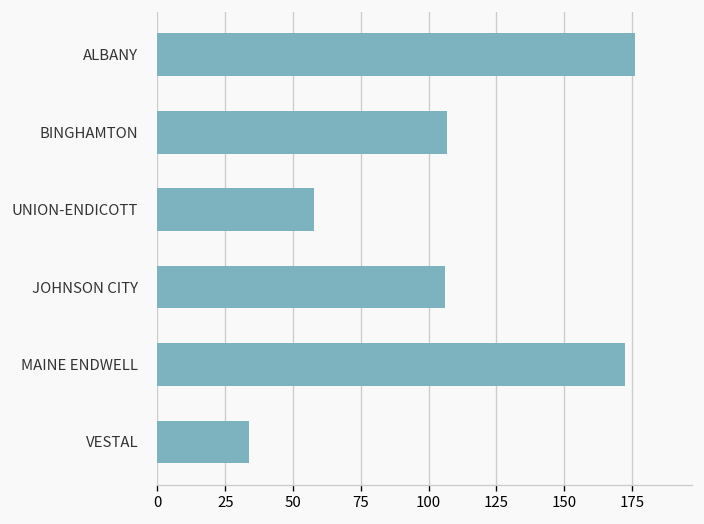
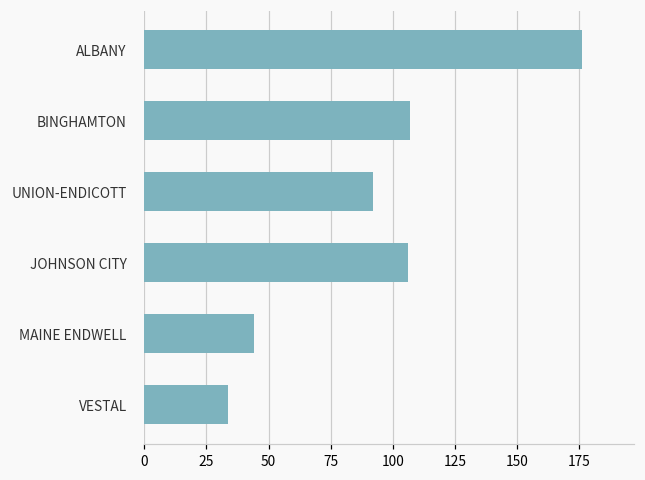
  {
    "ALBANY": 176,
    "BINGHAMTON": 107,
-   "UNION-ENDICOTT": 58,
+   "UNION-ENDICOTT": 92,
    "JOHNSON CITY": 106,
-   "MAINE ENDWELL": 172,
+   "MAINE ENDWELL": 44,
    "VESTAL": 34
  }
